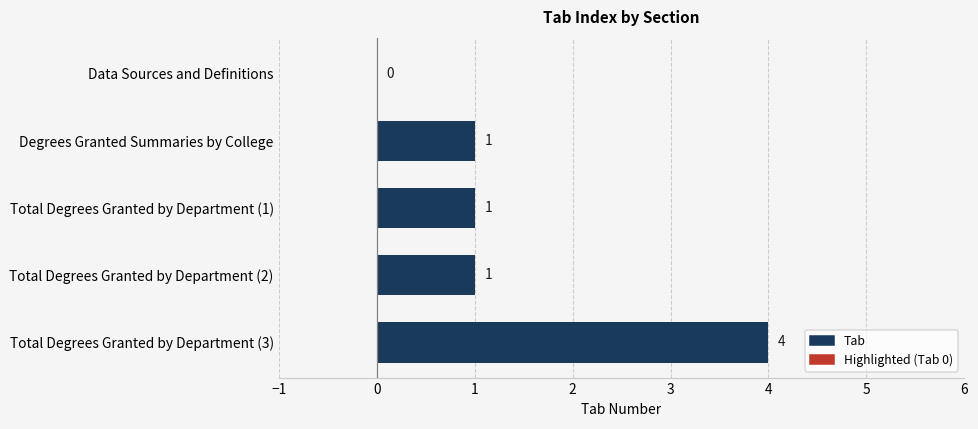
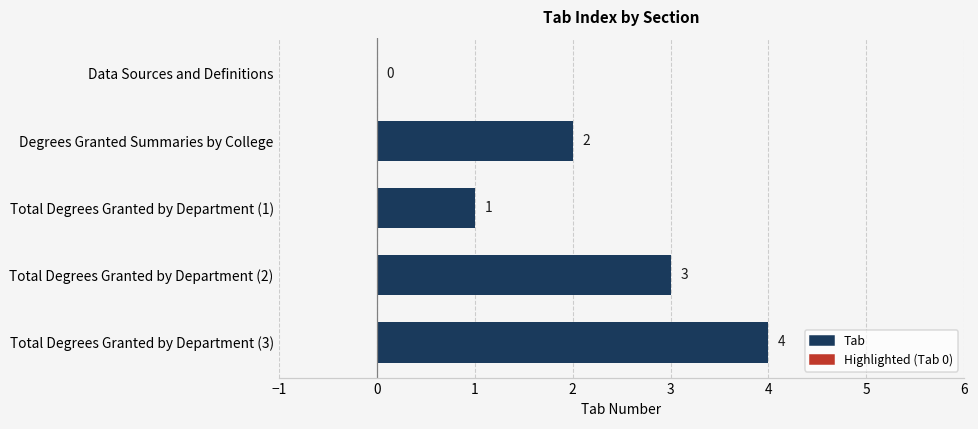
  {
    "Data Sources and Definitions": 0,
-   "Degrees Granted Summaries by College": 1,
+   "Degrees Granted Summaries by College": 2,
    "Total Degrees Granted by Department (1)": 1,
-   "Total Degrees Granted by Department (2)": 1,
+   "Total Degrees Granted by Department (2)": 3,
    "Total Degrees Granted by Department (3)": 4
  }
